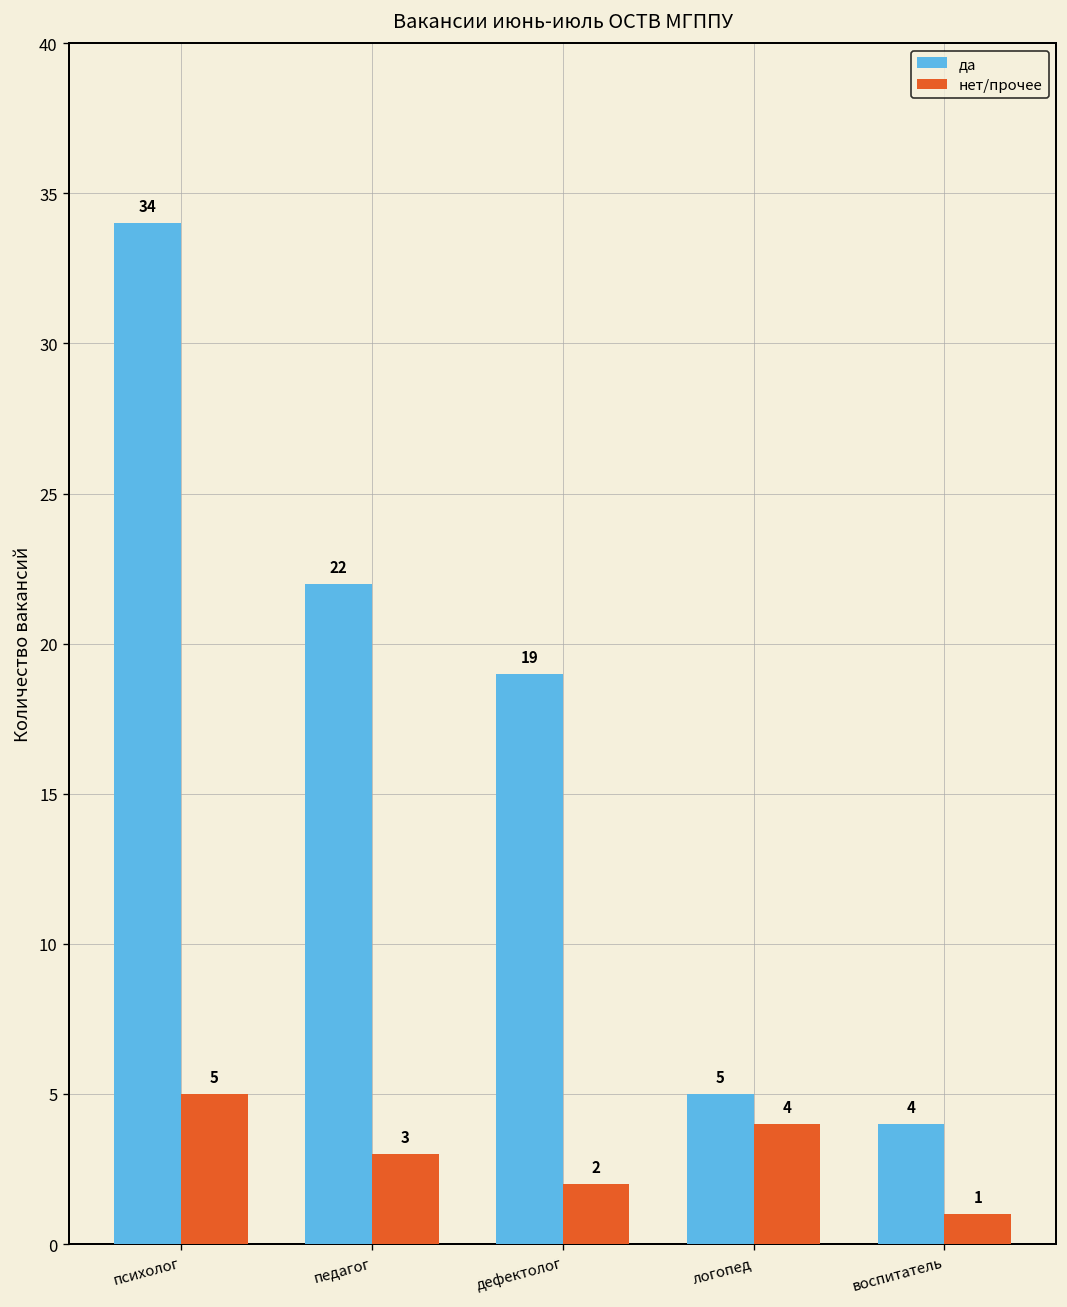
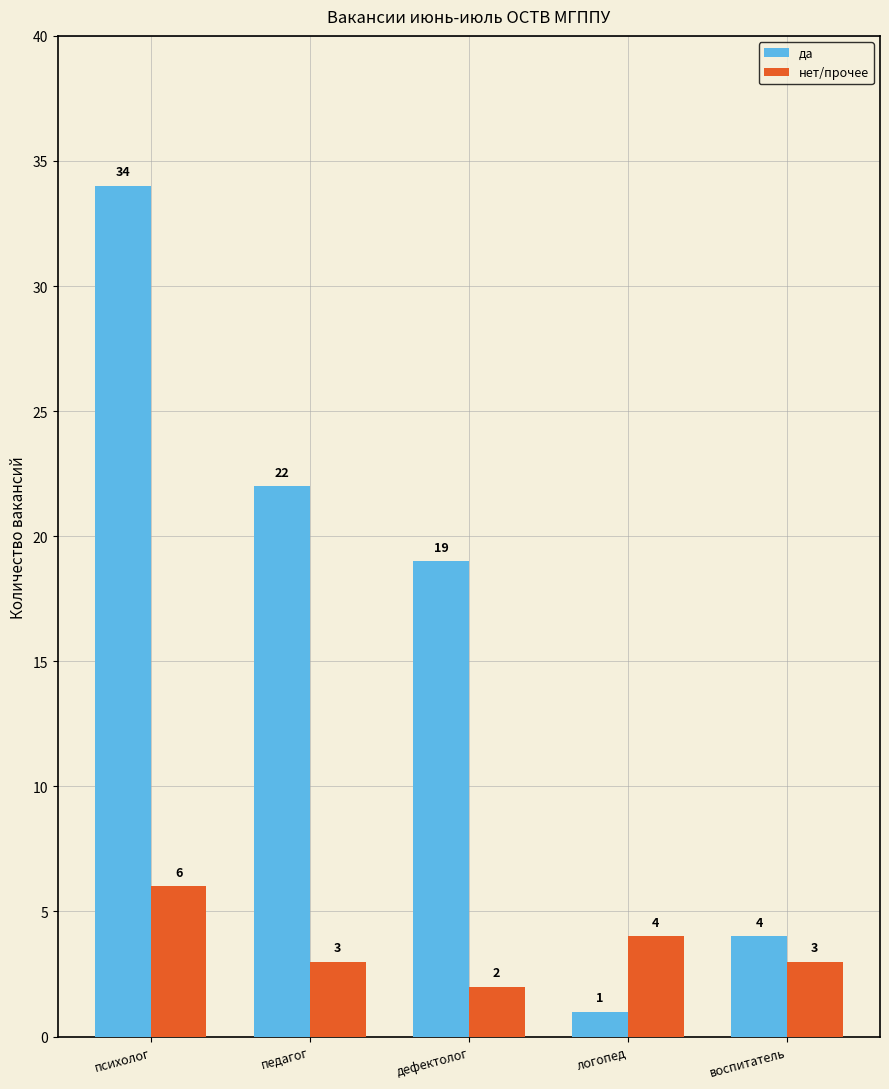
  {
    "да": {
      "психолог": 34,
      "педагог": 22,
      "дефектолог": 19,
-     "логопед": 5,
+     "логопед": 1,
      "воспитатель": 4
    },
    "нет/прочее": {
-     "психолог": 5,
+     "психолог": 6,
      "педагог": 3,
      "дефектолог": 2,
      "логопед": 4,
-     "воспитатель": 1
+     "воспитатель": 3
    }
  }
